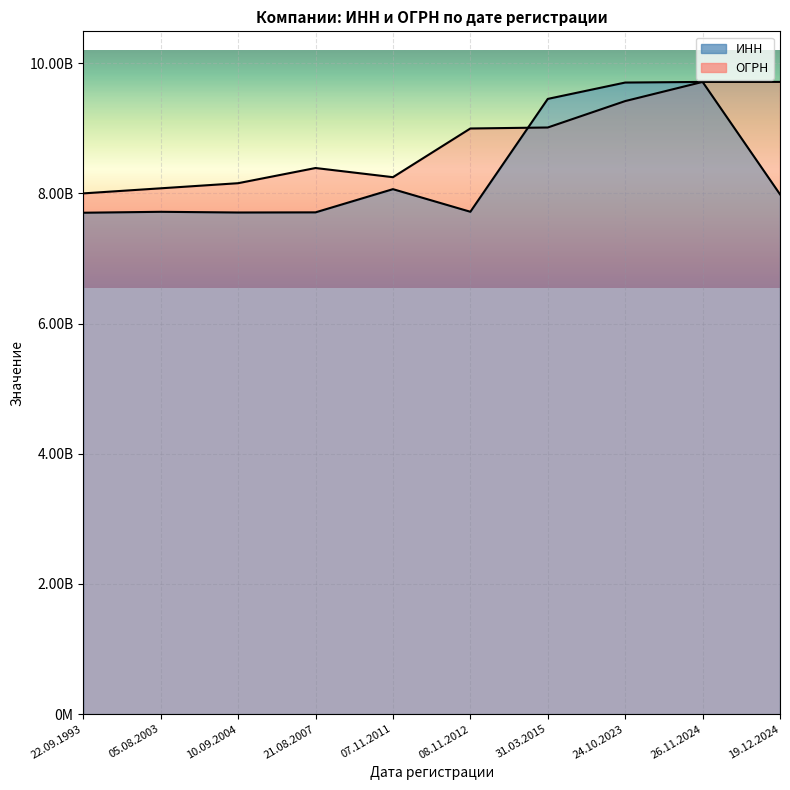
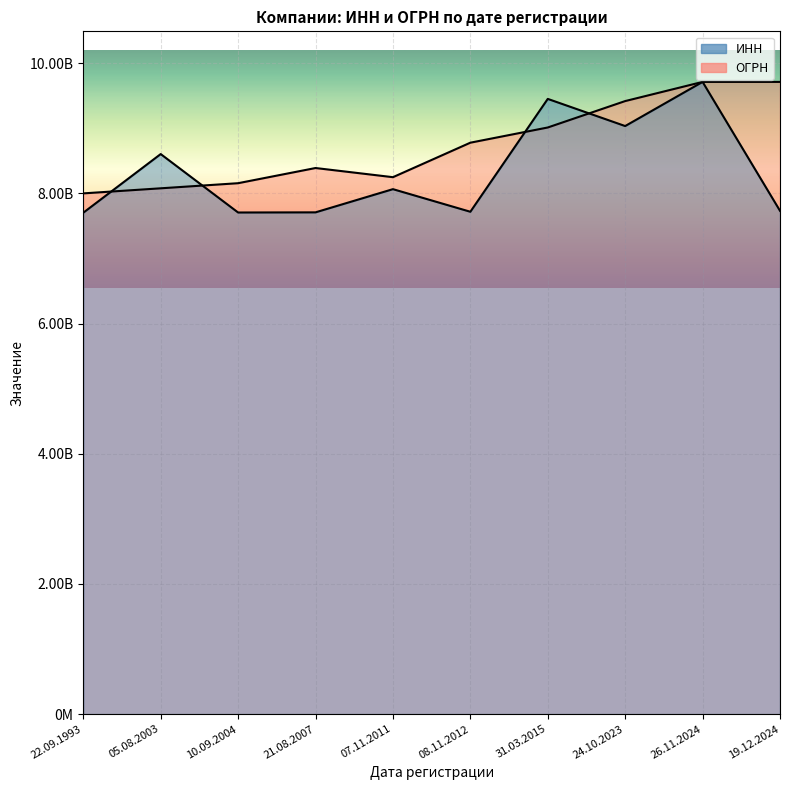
  {
    "ОГРН": {
      "22.09.1993": 8000000000,
      "05.08.2003": 8100000000,
      "10.09.2004": 8200000000,
      "21.08.2007": 8400000000,
      "07.11.2011": 8300000000,
-     "08.11.2012": 9000000000,
+     "08.11.2012": 8800000000,
      "31.03.2015": 9000000000,
      "24.10.2023": 9400000000,
      "19.12.2024": 9700000000
    },
    "ИНН": {
      "22.09.1993": 7700000000,
-     "05.08.2003": 7700000000,
+     "05.08.2003": 8600000000,
      "10.09.2004": 7700000000,
      "21.08.2007": 7700000000,
      "07.11.2011": 8100000000,
      "08.11.2012": 7700000000,
      "31.03.2015": 9500000000,
-     "24.10.2023": 9700000000,
-     "19.12.2024": 8000000000
+     "24.10.2023": 9000000000,
+     "19.12.2024": 7700000000
    }
  }
